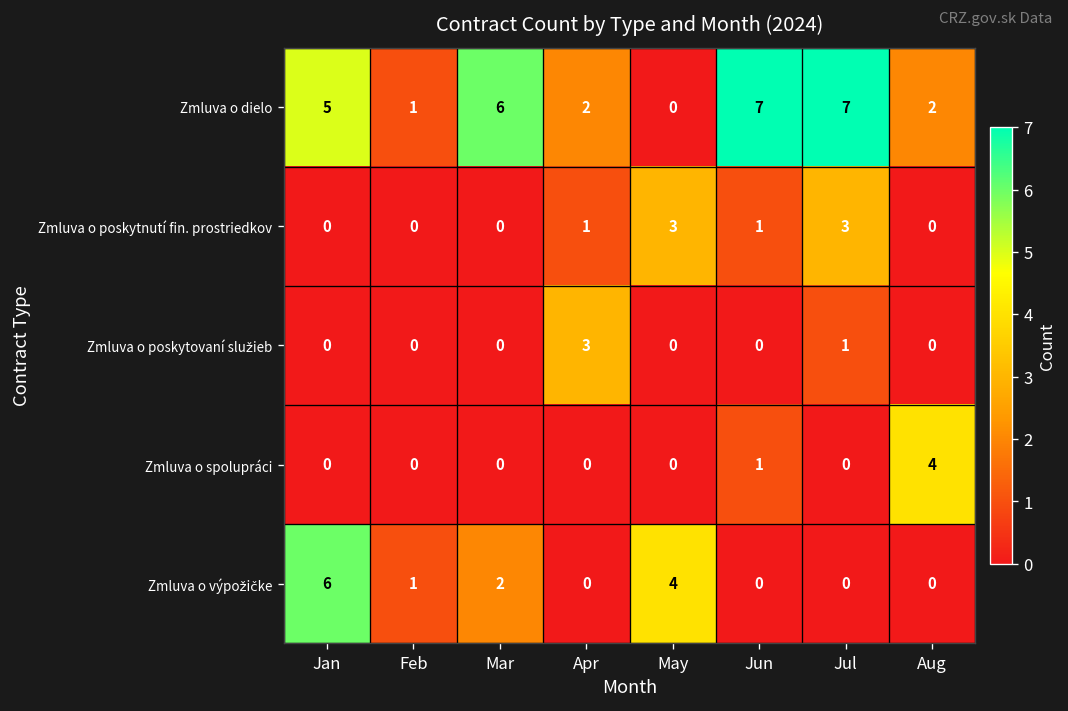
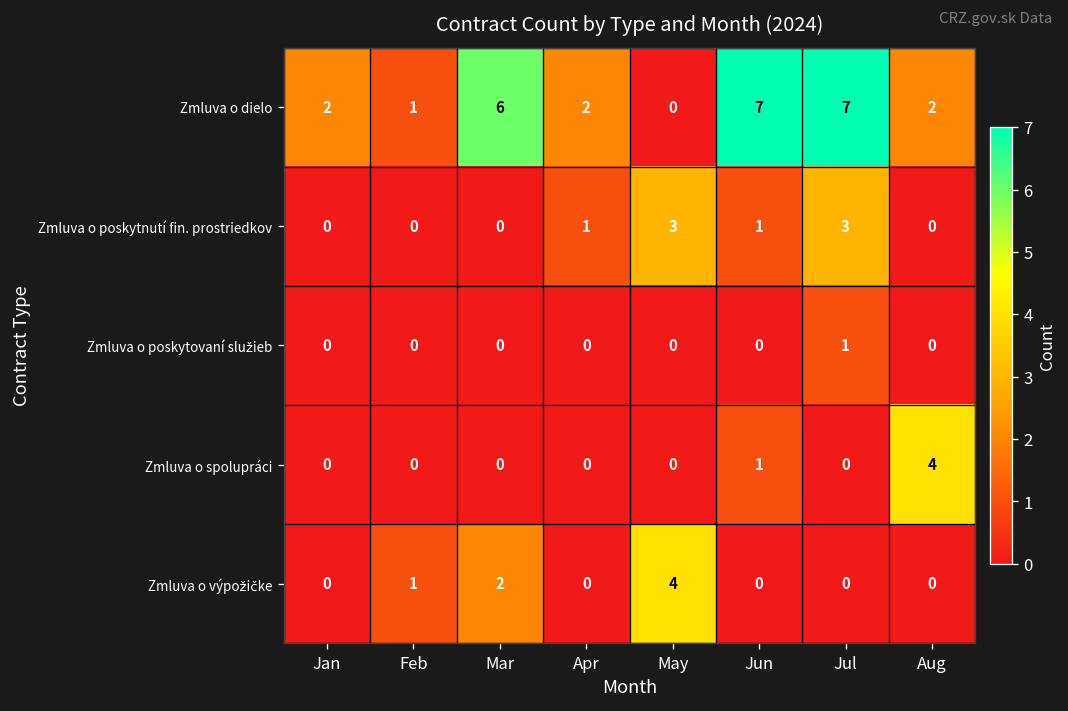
  {
    "Zmluva o dielo": {
-     "Jan": 5,
+     "Jan": 2,
      "Feb": 1,
      "Mar": 6,
      "Apr": 2,
      "May": 0,
      "Jun": 7,
      "Jul": 7,
      "Aug": 2
    },
    "Zmluva o poskytnutí fin. prostriedkov": {
      "Jan": 0,
      "Feb": 0,
      "Mar": 0,
      "Apr": 1,
      "May": 3,
      "Jun": 1,
      "Jul": 3,
      "Aug": 0
    },
    "Zmluva o poskytovaní služieb": {
      "Jan": 0,
      "Feb": 0,
      "Mar": 0,
-     "Apr": 3,
+     "Apr": 0,
      "May": 0,
      "Jun": 0,
      "Jul": 1,
      "Aug": 0
    },
    "Zmluva o spolupráci": {
      "Jan": 0,
      "Feb": 0,
      "Mar": 0,
      "Apr": 0,
      "May": 0,
      "Jun": 1,
      "Jul": 0,
      "Aug": 4
    },
    "Zmluva o výpožičke": {
-     "Jan": 6,
+     "Jan": 0,
      "Feb": 1,
      "Mar": 2,
      "Apr": 0,
      "May": 4,
      "Jun": 0,
      "Jul": 0,
      "Aug": 0
    }
  }
